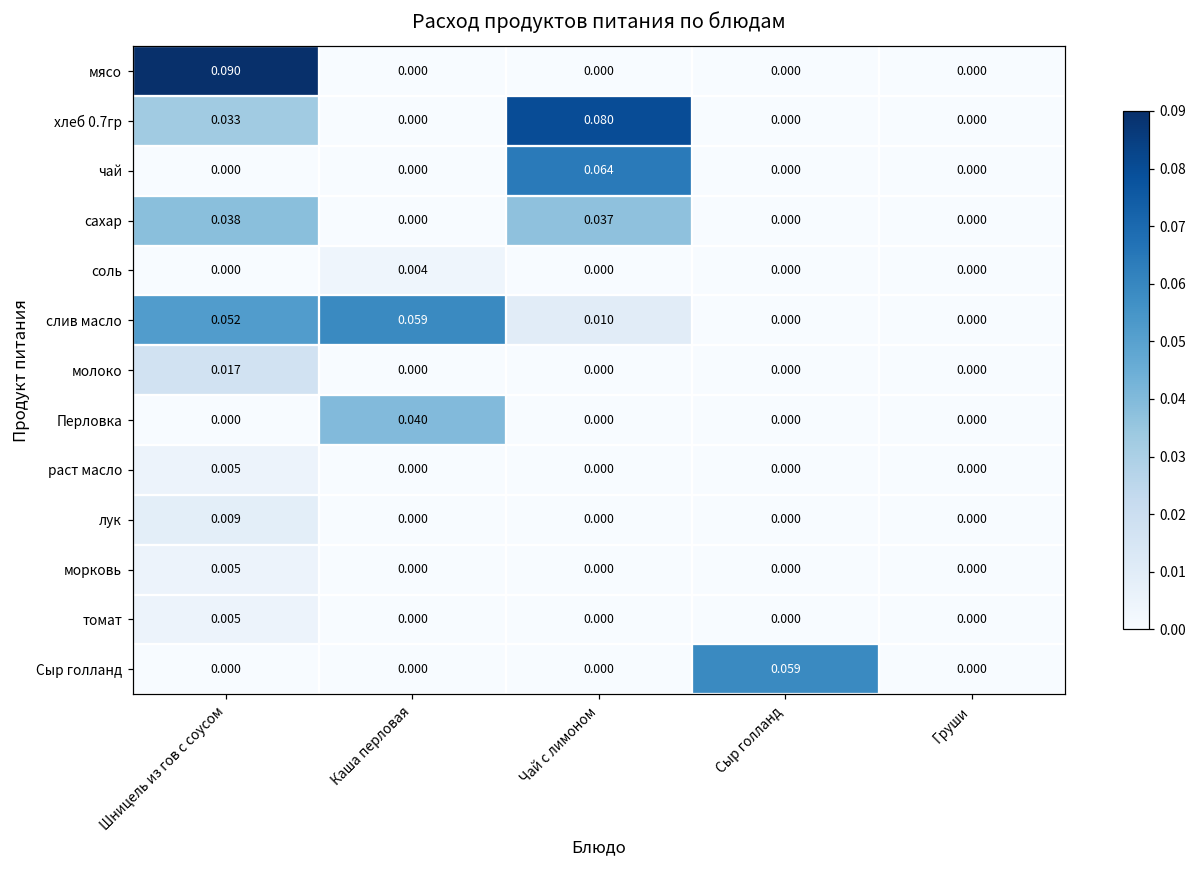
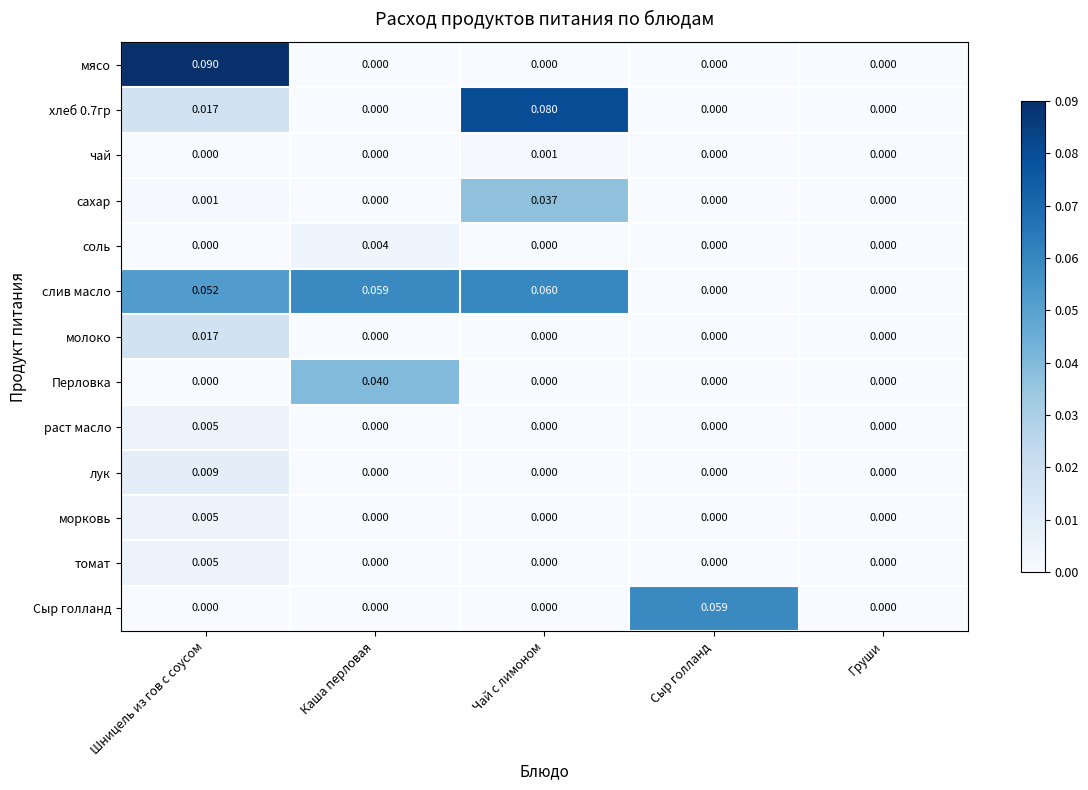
  {
    "мясо": {
      "Шницель из гов с соусом": 0.090,
      "Каша перловая": 0.000,
      "Чай с лимоном": 0.000,
      "Сыр голланд": 0.000,
      "Груши": 0.000
    },
    "хлеб 0.7гр": {
-     "Шницель из гов с соусом": 0.033,
+     "Шницель из гов с соусом": 0.017,
      "Каша перловая": 0.000,
      "Чай с лимоном": 0.080,
      "Сыр голланд": 0.000,
      "Груши": 0.000
    },
    "чай": {
      "Шницель из гов с соусом": 0.000,
      "Каша перловая": 0.000,
-     "Чай с лимоном": 0.064,
+     "Чай с лимоном": 0.001,
      "Сыр голланд": 0.000,
      "Груши": 0.000
    },
    "сахар": {
-     "Шницель из гов с соусом": 0.038,
+     "Шницель из гов с соусом": 0.001,
      "Каша перловая": 0.000,
      "Чай с лимоном": 0.037,
      "Сыр голланд": 0.000,
      "Груши": 0.000
    },
    "соль": {
      "Шницель из гов с соусом": 0.000,
      "Каша перловая": 0.004,
      "Чай с лимоном": 0.000,
      "Сыр голланд": 0.000,
      "Груши": 0.000
    },
    "слив масло": {
      "Шницель из гов с соусом": 0.052,
      "Каша перловая": 0.059,
-     "Чай с лимоном": 0.010,
+     "Чай с лимоном": 0.060,
      "Сыр голланд": 0.000,
      "Груши": 0.000
    },
    "молоко": {
      "Шницель из гов с соусом": 0.017,
      "Каша перловая": 0.000,
      "Чай с лимоном": 0.000,
      "Сыр голланд": 0.000,
      "Груши": 0.000
    },
    "Перловка": {
      "Шницель из гов с соусом": 0.000,
      "Каша перловая": 0.040,
      "Чай с лимоном": 0.000,
      "Сыр голланд": 0.000,
      "Груши": 0.000
    },
    "раст масло": {
      "Шницель из гов с соусом": 0.005,
      "Каша перловая": 0.000,
      "Чай с лимоном": 0.000,
      "Сыр голланд": 0.000,
      "Груши": 0.000
    },
    "лук": {
      "Шницель из гов с соусом": 0.009,
      "Каша перловая": 0.000,
      "Чай с лимоном": 0.000,
      "Сыр голланд": 0.000,
      "Груши": 0.000
    },
    "морковь": {
      "Шницель из гов с соусом": 0.005,
      "Каша перловая": 0.000,
      "Чай с лимоном": 0.000,
      "Сыр голланд": 0.000,
      "Груши": 0.000
    },
    "томат": {
      "Шницель из гов с соусом": 0.005,
      "Каша перловая": 0.000,
      "Чай с лимоном": 0.000,
      "Сыр голланд": 0.000,
      "Груши": 0.000
    },
    "Сыр голланд": {
      "Шницель из гов с соусом": 0.000,
      "Каша перловая": 0.000,
      "Чай с лимоном": 0.000,
      "Сыр голланд": 0.059,
      "Груши": 0.000
    }
  }
